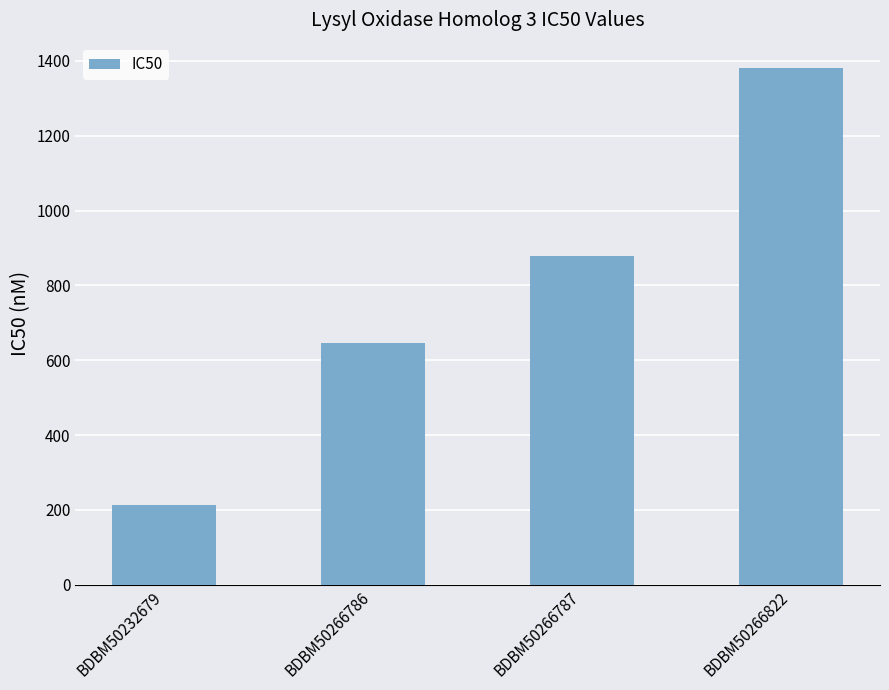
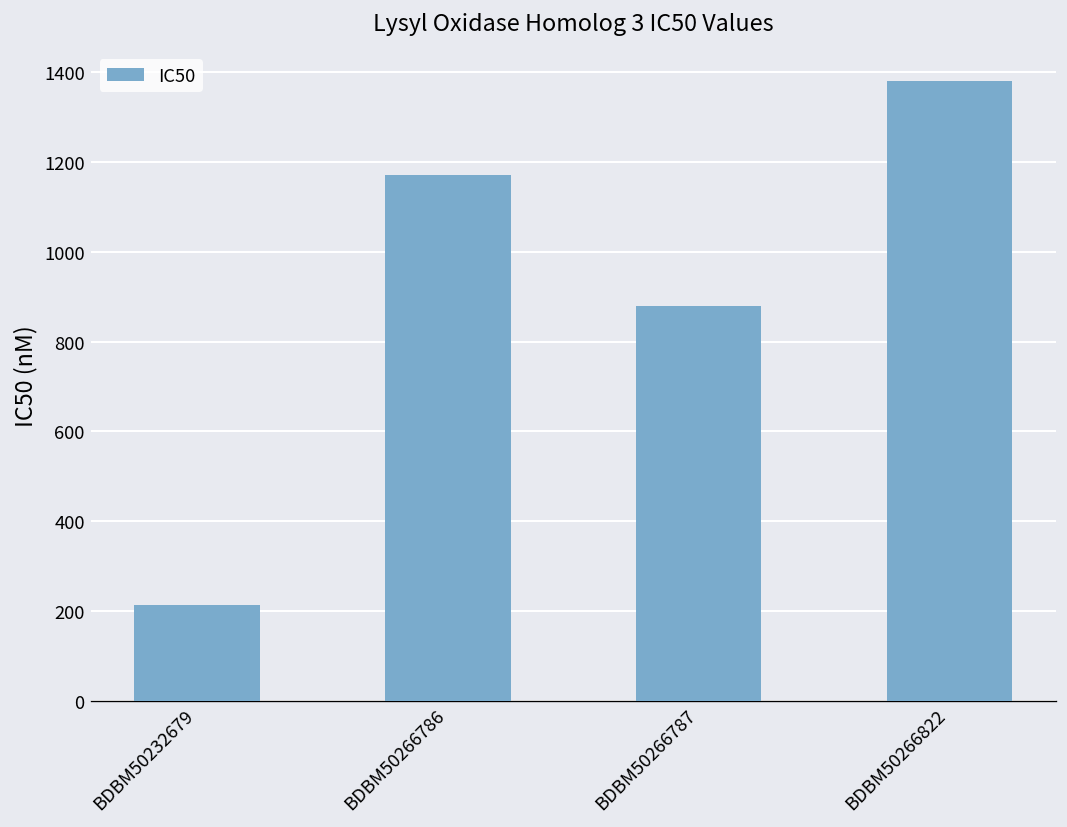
  {
    "BDBM50232679": 210,
-   "BDBM50266786": 650,
+   "BDBM50266786": 1170,
    "BDBM50266787": 880,
    "BDBM50266822": 1380
  }
